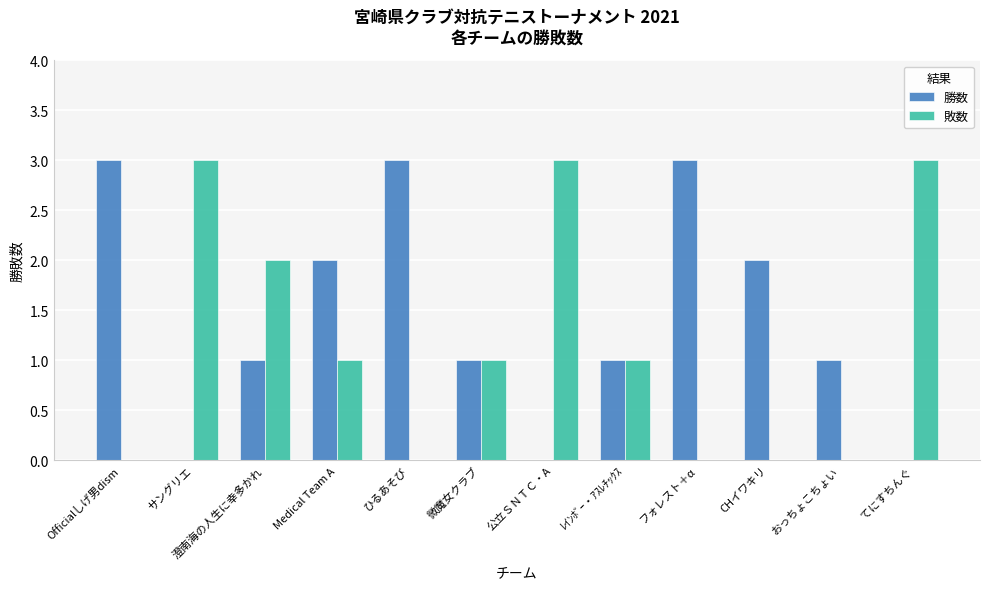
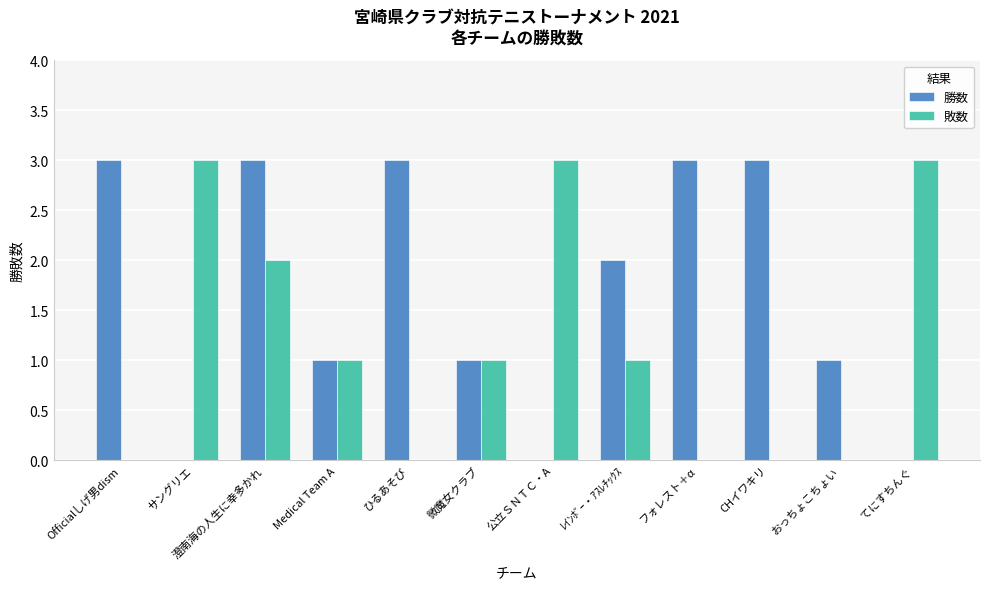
  {
    "勝数": {
      "Officialしげ男dism": 3,
      "サングリエ": 0,
-     "澄南海の人生に幸多かれ": 1,
-     "Medical Team A": 2,
+     "澄南海の人生に幸多かれ": 3,
+     "Medical Team A": 1,
      "ひるあそび": 3,
      "微魔女クラブ": 1,
      "公立ＳＮＴＣ・A": 0,
-     "ﾚｲﾝﾎﾞｰ・ｱｽﾚﾁｯｸｽ": 1,
+     "ﾚｲﾝﾎﾞｰ・ｱｽﾚﾁｯｸｽ": 2,
      "フォレスト＋α": 3,
-     "CHイワキリ": 2,
+     "CHイワキリ": 3,
      "おっちょこちょい": 1,
      "てにすちんぐ": 0
    },
    "敗数": {
      "Officialしげ男dism": 0,
      "サングリエ": 3,
      "澄南海の人生に幸多かれ": 2,
      "Medical Team A": 1,
      "ひるあそび": 0,
      "微魔女クラブ": 1,
      "公立ＳＮＴＣ・A": 3,
      "ﾚｲﾝﾎﾞｰ・ｱｽﾚﾁｯｸｽ": 1,
      "フォレスト＋α": 0,
      "CHイワキリ": 0,
      "おっちょこちょい": 0,
      "てにすちんぐ": 3
    }
  }
